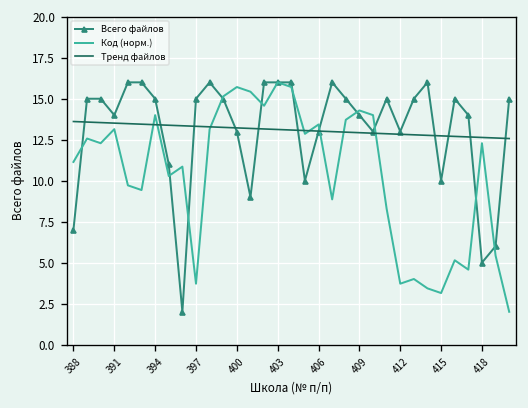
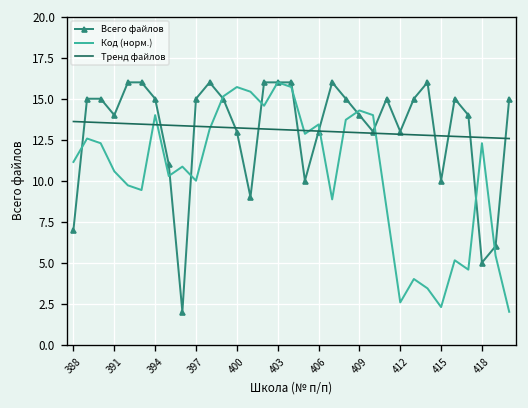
  {
    "Код (норм.)": {
      "388": 11.1,
-     "391": 13.1,
+     "391": 10.6,
      "394": 14.0,
-     "397": 3.7,
+     "397": 10.0,
      "400": 15.7,
      "406": 13.4,
      "409": 14.3,
-     "412": 3.7,
-     "415": 3.1,
+     "412": 2.6,
+     "415": 2.3,
      "418": 12.3
    }
  }
